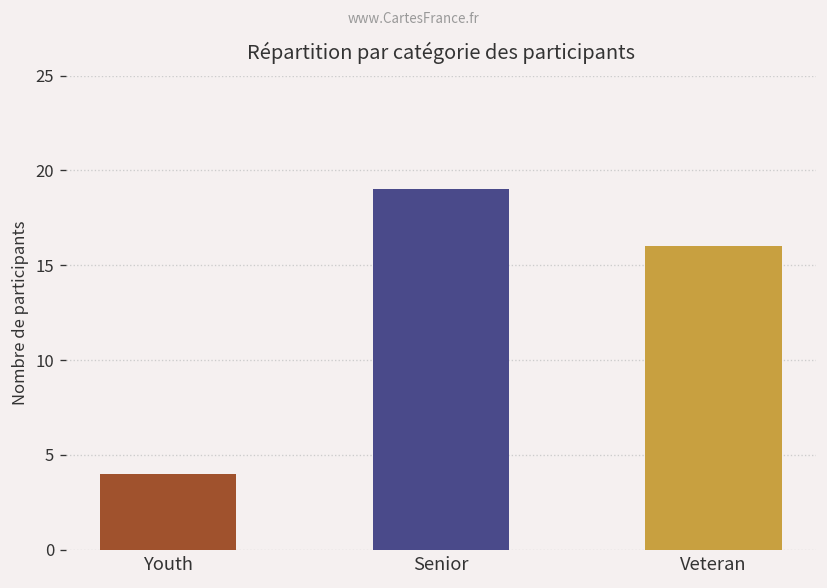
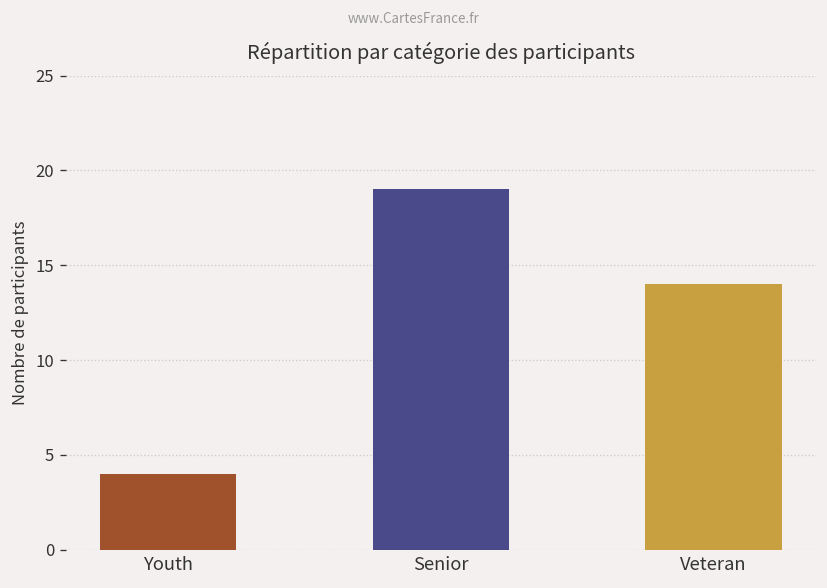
  {
    "Youth": 4,
    "Senior": 19,
-   "Veteran": 16
+   "Veteran": 14
  }
